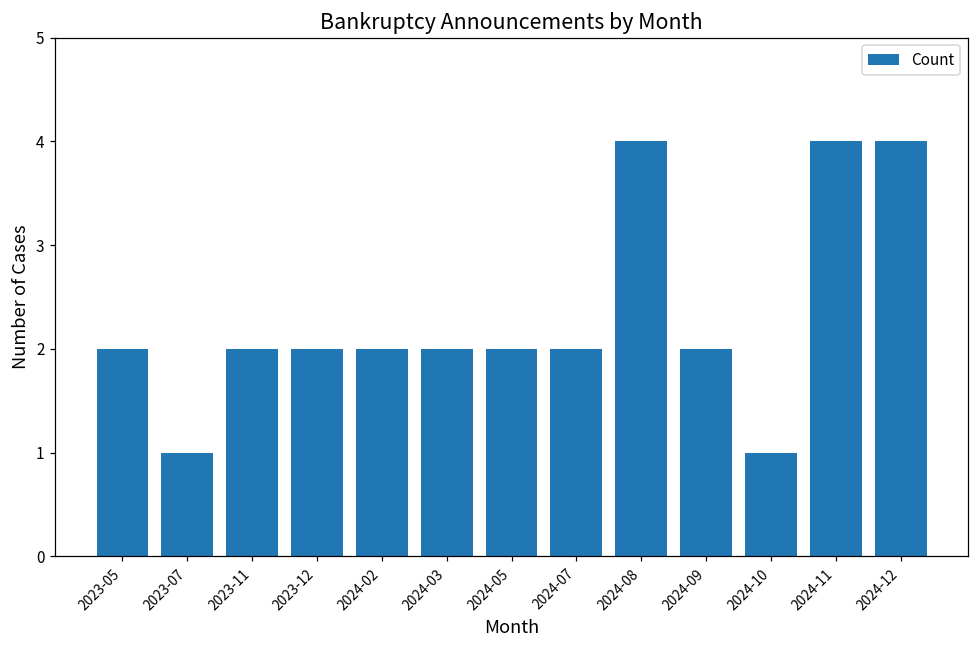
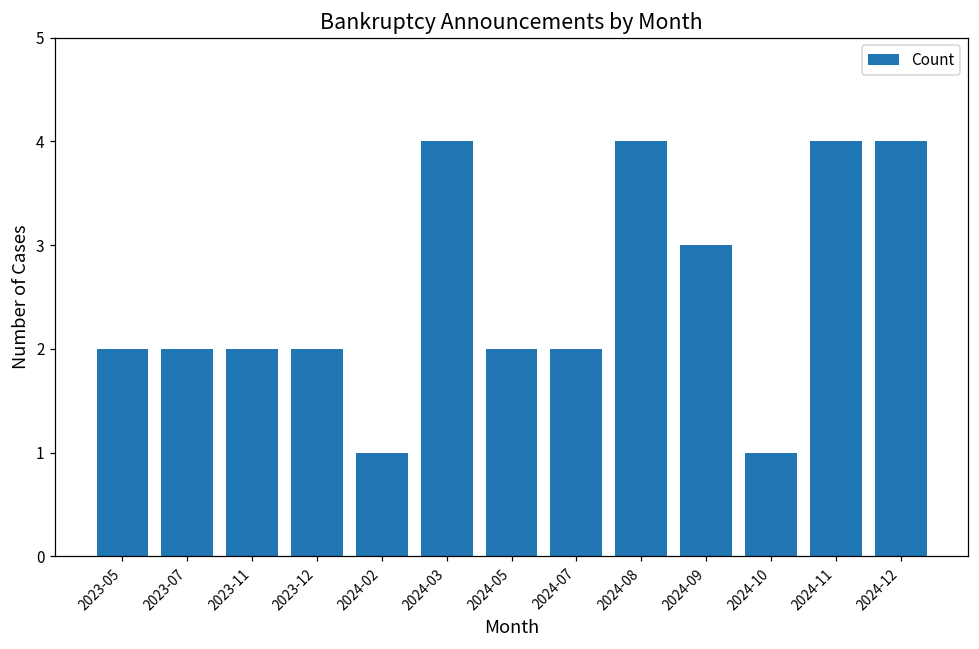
  {
    "2023-05": 2,
-   "2023-07": 1,
+   "2023-07": 2,
    "2023-11": 2,
    "2023-12": 2,
-   "2024-02": 2,
-   "2024-03": 2,
+   "2024-02": 1,
+   "2024-03": 4,
    "2024-05": 2,
    "2024-07": 2,
    "2024-08": 4,
-   "2024-09": 2,
+   "2024-09": 3,
    "2024-10": 1,
    "2024-11": 4,
    "2024-12": 4
  }
